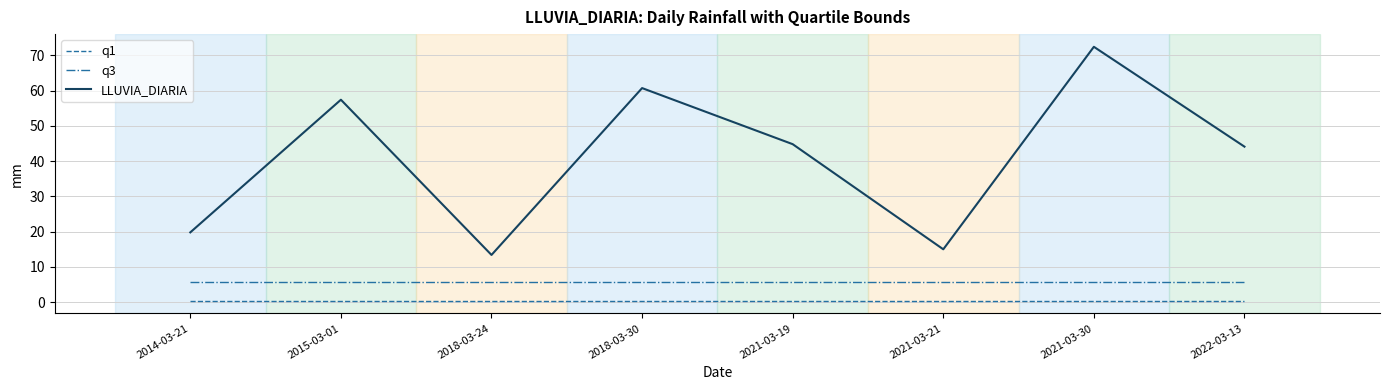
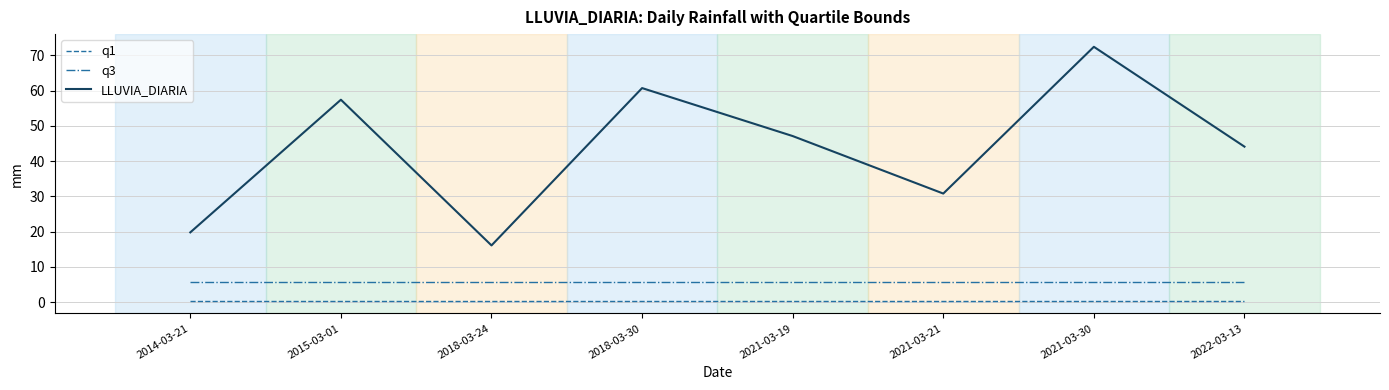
  {
    "LLUVIA_DIARIA": {
      "2014-03-21": 20,
      "2015-03-01": 57,
-     "2018-03-24": 13,
+     "2018-03-24": 16,
      "2018-03-30": 61,
-     "2021-03-19": 45,
-     "2021-03-21": 15,
+     "2021-03-19": 47,
+     "2021-03-21": 31,
      "2021-03-30": 72,
      "2022-03-13": 44
    }
  }
